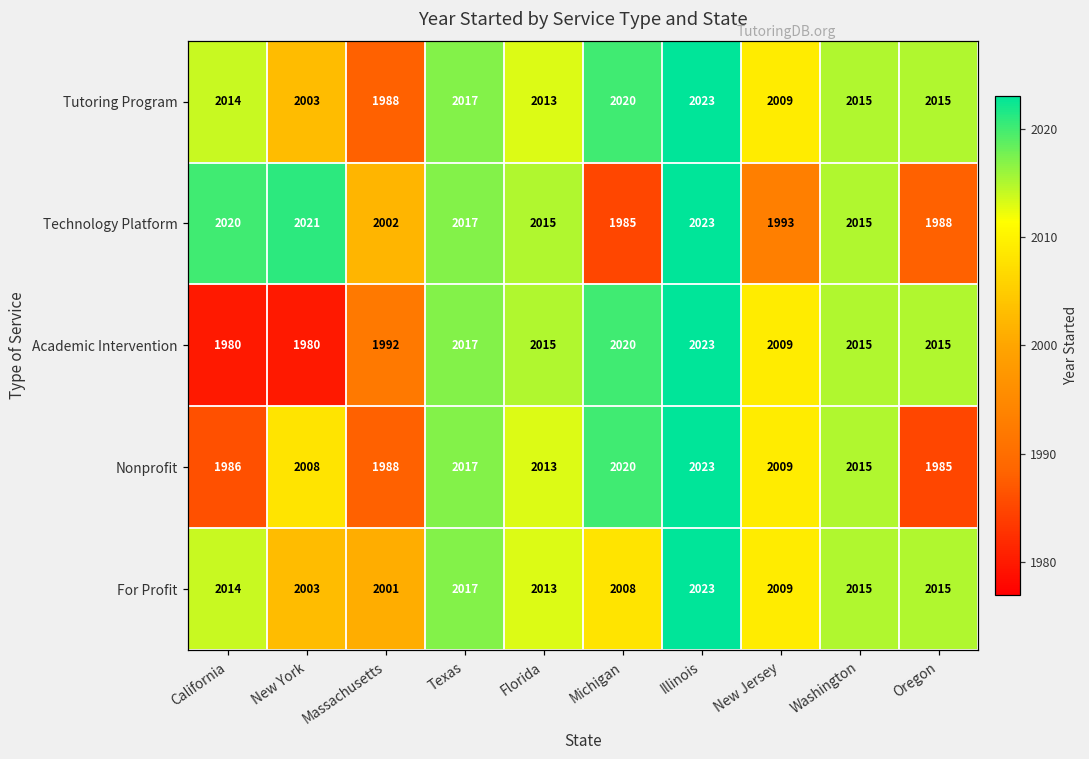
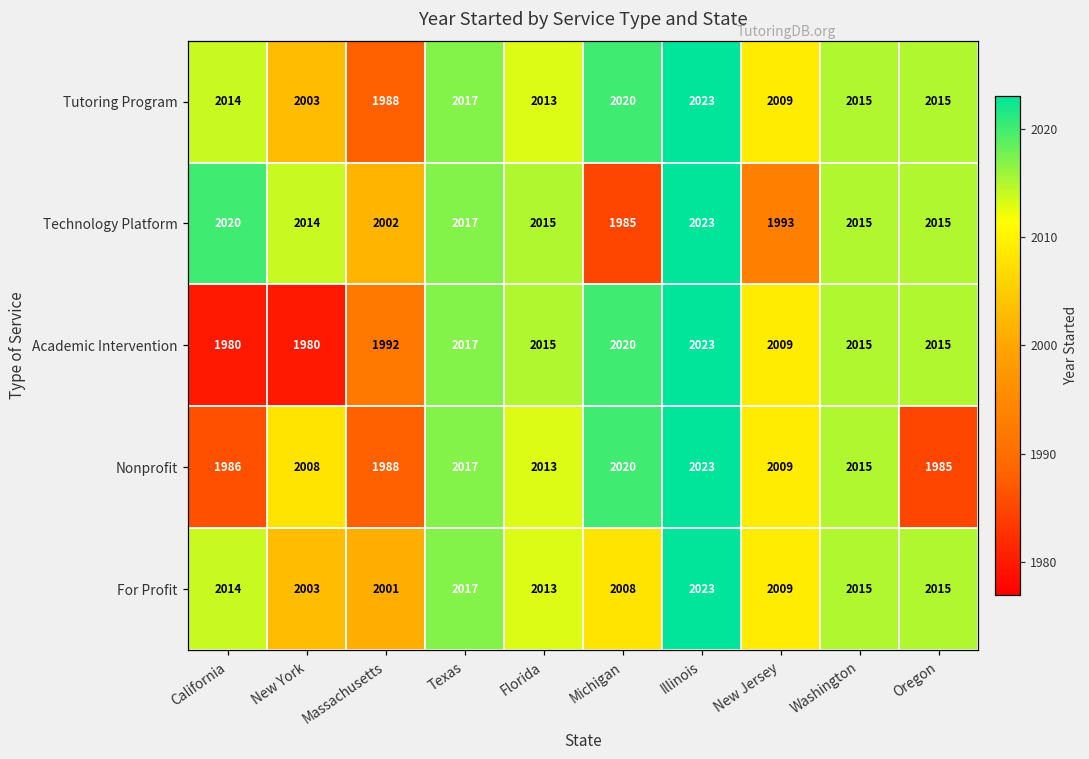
  {
    "Tutoring Program": {
      "California": 2014,
      "New York": 2003,
      "Massachusetts": 1988,
      "Texas": 2017,
      "Florida": 2013,
      "Michigan": 2020,
      "Illinois": 2023,
      "New Jersey": 2009,
      "Washington": 2015,
      "Oregon": 2015
    },
    "Technology Platform": {
      "California": 2020,
-     "New York": 2021,
+     "New York": 2014,
      "Massachusetts": 2002,
      "Texas": 2017,
      "Florida": 2015,
      "Michigan": 1985,
      "Illinois": 2023,
      "New Jersey": 1993,
      "Washington": 2015,
-     "Oregon": 1988
+     "Oregon": 2015
    },
    "Academic Intervention": {
      "California": 1980,
      "New York": 1980,
      "Massachusetts": 1992,
      "Texas": 2017,
      "Florida": 2015,
      "Michigan": 2020,
      "Illinois": 2023,
      "New Jersey": 2009,
      "Washington": 2015,
      "Oregon": 2015
    },
    "Nonprofit": {
      "California": 1986,
      "New York": 2008,
      "Massachusetts": 1988,
      "Texas": 2017,
      "Florida": 2013,
      "Michigan": 2020,
      "Illinois": 2023,
      "New Jersey": 2009,
      "Washington": 2015,
      "Oregon": 1985
    },
    "For Profit": {
      "California": 2014,
      "New York": 2003,
      "Massachusetts": 2001,
      "Texas": 2017,
      "Florida": 2013,
      "Michigan": 2008,
      "Illinois": 2023,
      "New Jersey": 2009,
      "Washington": 2015,
      "Oregon": 2015
    }
  }
